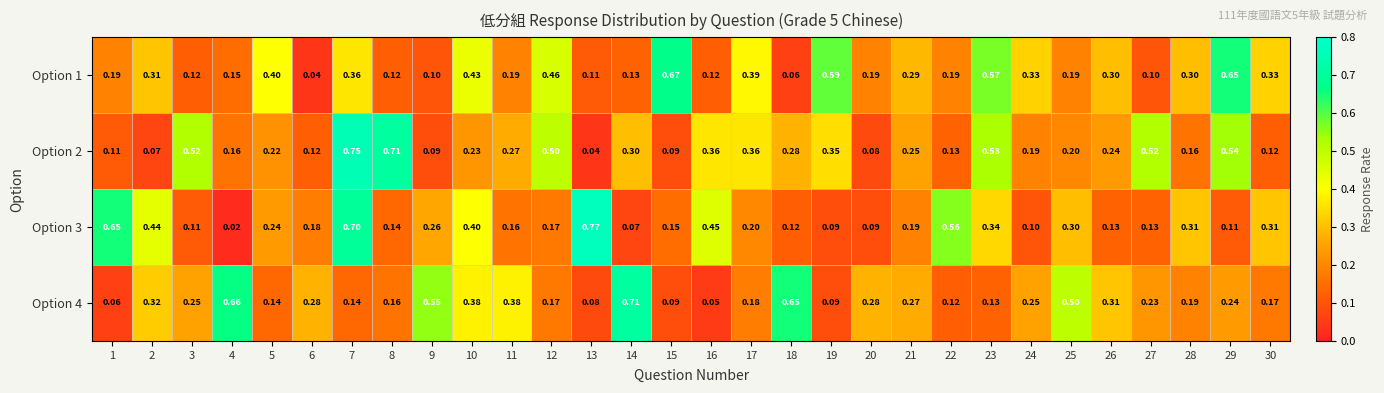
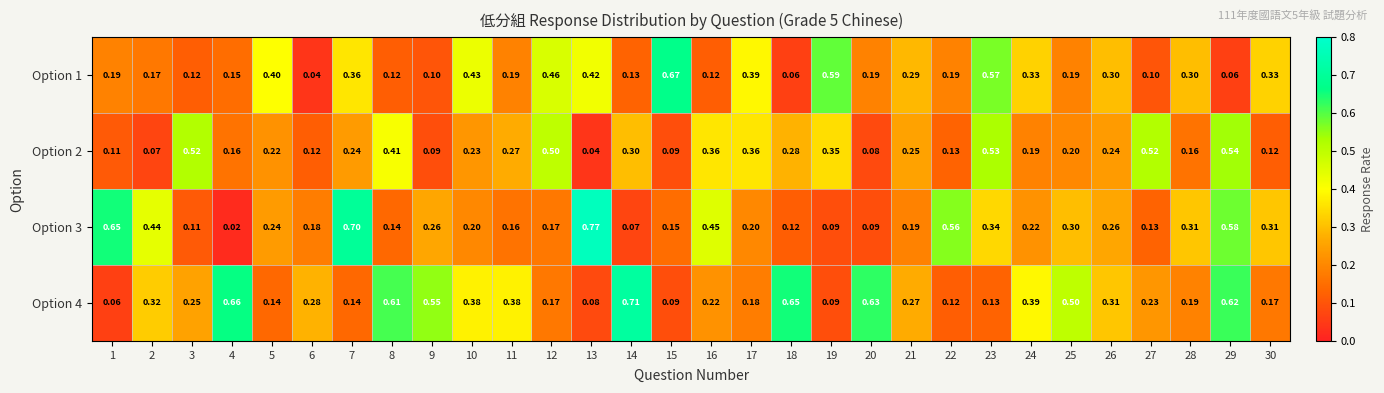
  {
    "Option 1": {
      "1": 0.19,
-     "2": 0.31,
+     "2": 0.17,
      "3": 0.12,
      "4": 0.15,
      "5": 0.40,
      "6": 0.04,
      "7": 0.36,
      "8": 0.12,
      "9": 0.10,
      "10": 0.43,
      "11": 0.19,
      "12": 0.46,
-     "13": 0.11,
+     "13": 0.42,
      "14": 0.13,
      "15": 0.67,
      "16": 0.12,
      "17": 0.39,
      "18": 0.06,
      "19": 0.59,
      "20": 0.19,
      "21": 0.29,
      "22": 0.19,
      "23": 0.57,
      "24": 0.33,
      "25": 0.19,
      "26": 0.30,
      "27": 0.10,
      "28": 0.30,
-     "29": 0.65,
+     "29": 0.06,
      "30": 0.33
    },
    "Option 2": {
      "1": 0.11,
      "2": 0.07,
      "3": 0.52,
      "4": 0.16,
      "5": 0.22,
      "6": 0.12,
-     "7": 0.75,
-     "8": 0.71,
+     "7": 0.24,
+     "8": 0.41,
      "9": 0.09,
      "10": 0.23,
      "11": 0.27,
      "12": 0.50,
      "13": 0.04,
      "14": 0.30,
      "15": 0.09,
      "16": 0.36,
      "17": 0.36,
      "18": 0.28,
      "19": 0.35,
      "20": 0.08,
      "21": 0.25,
      "22": 0.13,
      "23": 0.53,
      "24": 0.19,
      "25": 0.20,
      "26": 0.24,
      "27": 0.52,
      "28": 0.16,
      "29": 0.54,
      "30": 0.12
    },
    "Option 3": {
      "1": 0.65,
      "2": 0.44,
      "3": 0.11,
      "4": 0.02,
      "5": 0.24,
      "6": 0.18,
      "7": 0.70,
      "8": 0.14,
      "9": 0.26,
-     "10": 0.40,
+     "10": 0.20,
      "11": 0.16,
      "12": 0.17,
      "13": 0.77,
      "14": 0.07,
      "15": 0.15,
      "16": 0.45,
      "17": 0.20,
      "18": 0.12,
      "19": 0.09,
      "20": 0.09,
      "21": 0.19,
      "22": 0.56,
      "23": 0.34,
-     "24": 0.10,
+     "24": 0.22,
      "25": 0.30,
-     "26": 0.13,
+     "26": 0.26,
      "27": 0.13,
      "28": 0.31,
-     "29": 0.11,
+     "29": 0.58,
      "30": 0.31
    },
    "Option 4": {
      "1": 0.06,
      "2": 0.32,
      "3": 0.25,
      "4": 0.66,
      "5": 0.14,
      "6": 0.28,
      "7": 0.14,
-     "8": 0.16,
+     "8": 0.61,
      "9": 0.55,
      "10": 0.38,
      "11": 0.38,
      "12": 0.17,
      "13": 0.08,
      "14": 0.71,
      "15": 0.09,
-     "16": 0.05,
+     "16": 0.22,
      "17": 0.18,
      "18": 0.65,
      "19": 0.09,
-     "20": 0.28,
+     "20": 0.63,
      "21": 0.27,
      "22": 0.12,
      "23": 0.13,
-     "24": 0.25,
+     "24": 0.39,
      "25": 0.50,
      "26": 0.31,
      "27": 0.23,
      "28": 0.19,
-     "29": 0.24,
+     "29": 0.62,
      "30": 0.17
    }
  }
